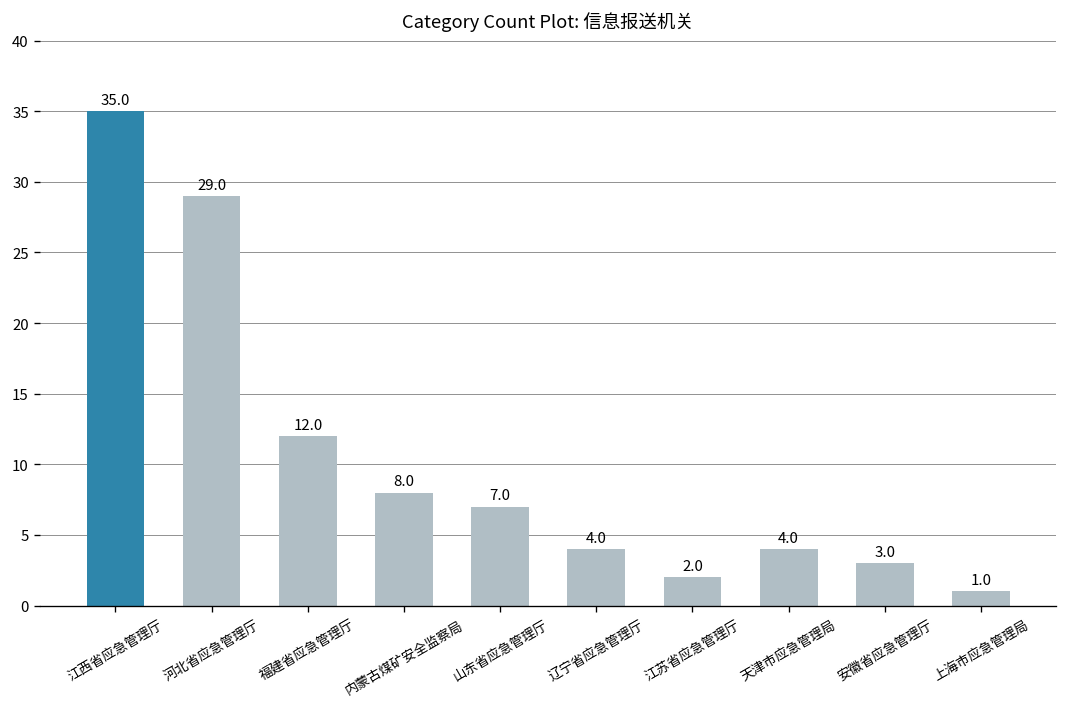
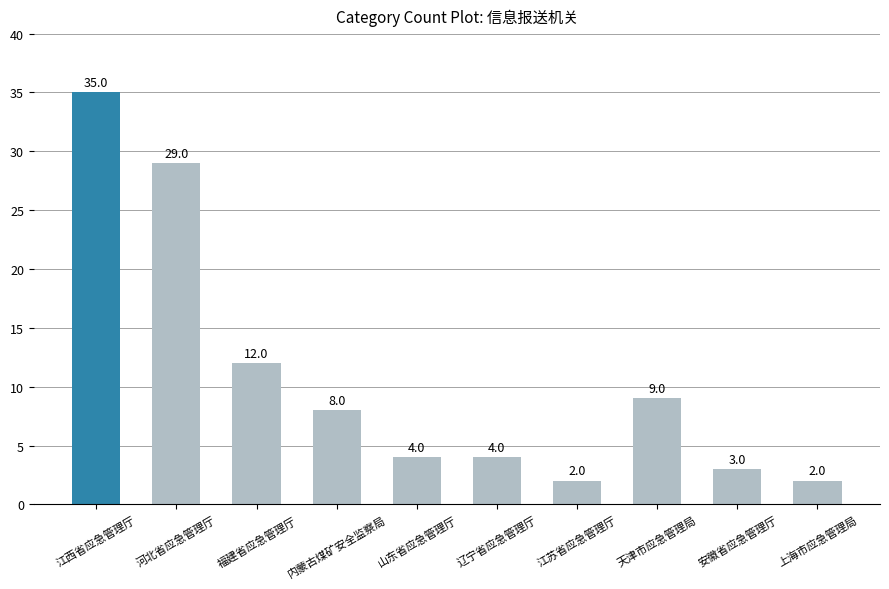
  {
    "江西省应急管理厅": 35.0,
    "河北省应急管理厅": 29.0,
    "福建省应急管理厅": 12.0,
    "内蒙古煤矿安全监察局": 8.0,
-   "山东省应急管理厅": 7.0,
+   "山东省应急管理厅": 4.0,
    "辽宁省应急管理厅": 4.0,
    "江苏省应急管理厅": 2.0,
-   "天津市应急管理局": 4.0,
+   "天津市应急管理局": 9.0,
    "安徽省应急管理厅": 3.0,
-   "上海市应急管理局": 1.0
+   "上海市应急管理局": 2.0
  }
